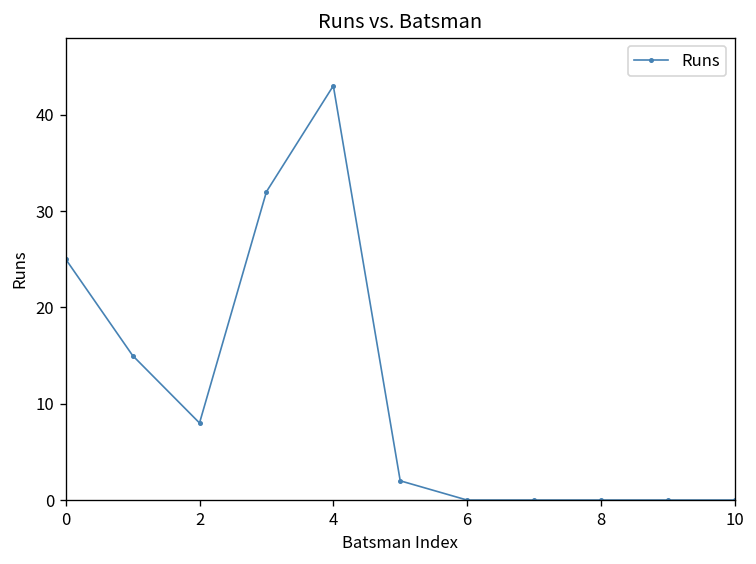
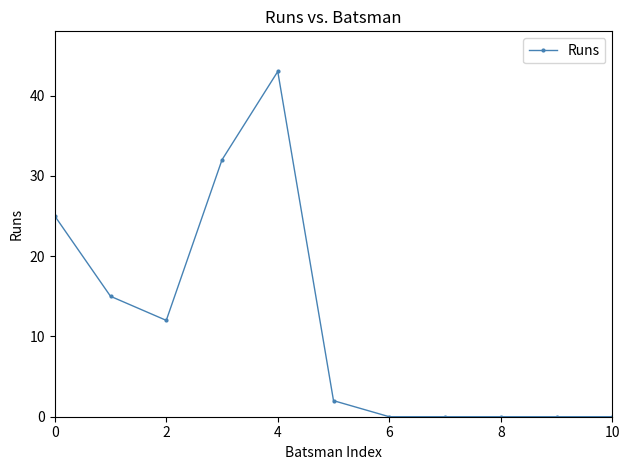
  {
    "0": 25,
-   "2": 8,
+   "2": 12,
    "4": 43,
    "6": 0,
    "8": 0,
    "10": 0
  }
